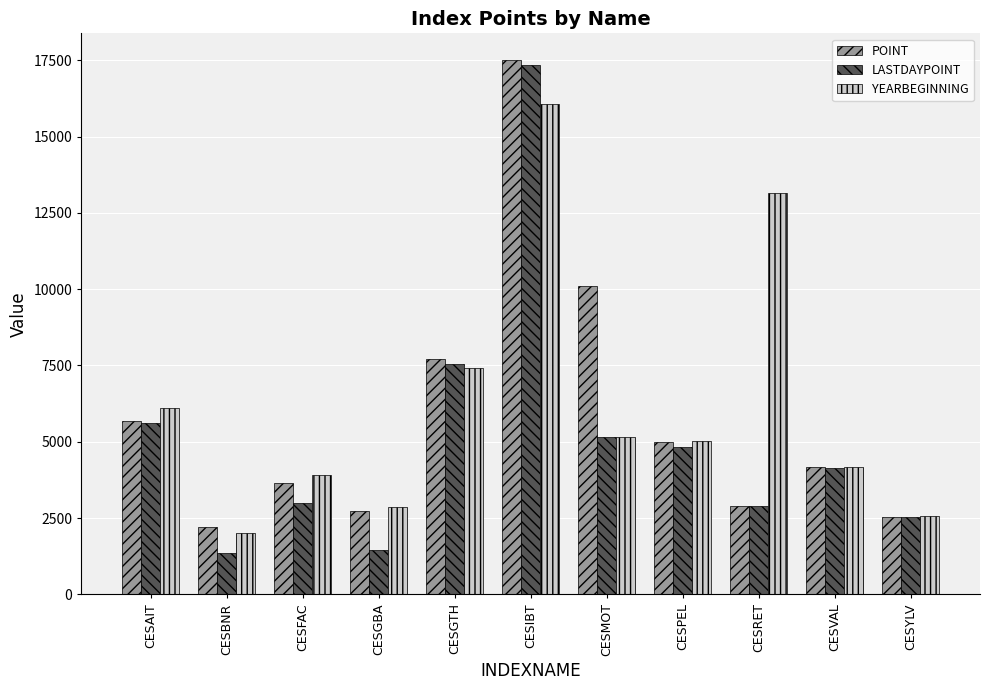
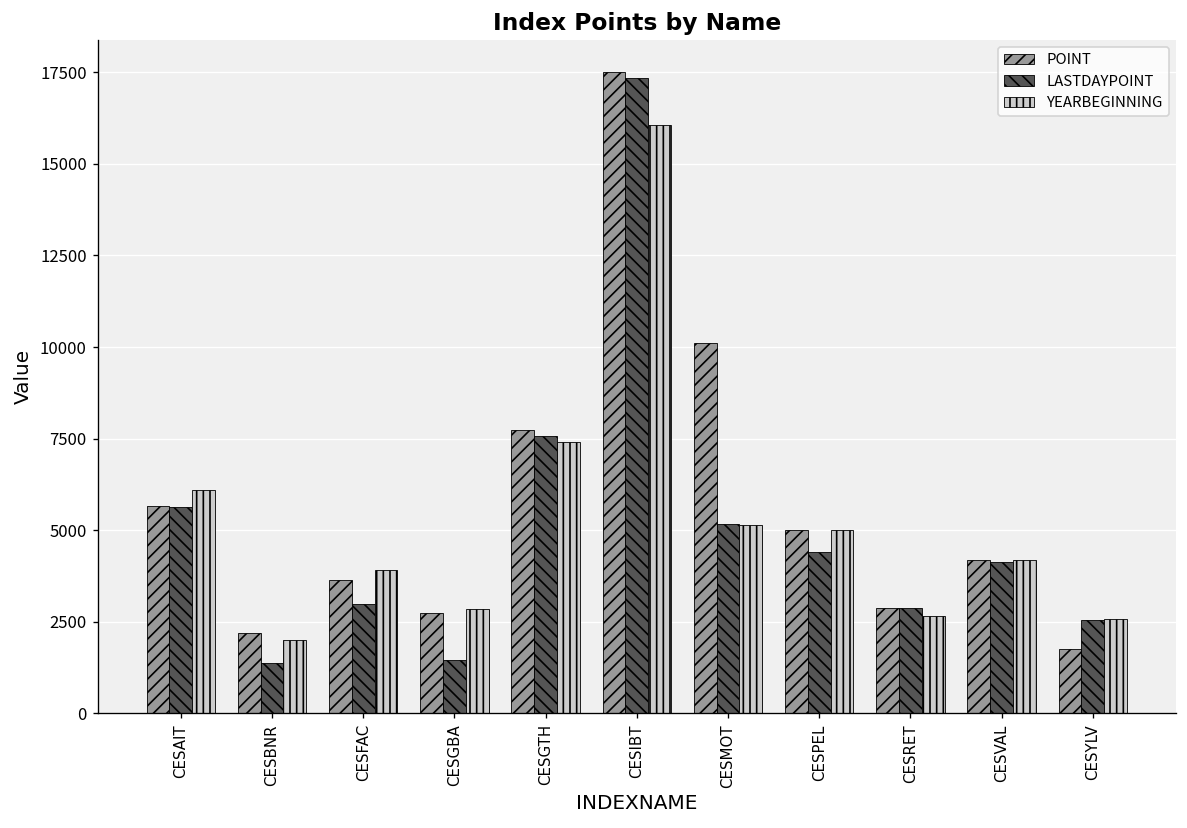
  {
    "POINT": {
      "CESAIT": 5700,
      "CESBNR": 2200,
      "CESFAC": 3600,
      "CESGBA": 2700,
      "CESGTH": 7700,
      "CESIBT": 17500,
      "CESMOT": 10100,
      "CESPEL": 5000,
      "CESRET": 2900,
      "CESVAL": 4200,
-     "CESYLV": 2600
+     "CESYLV": 1800
    },
    "LASTDAYPOINT": {
      "CESAIT": 5600,
      "CESBNR": 1400,
      "CESFAC": 3000,
      "CESGBA": 1500,
      "CESGTH": 7600,
      "CESIBT": 17300,
      "CESMOT": 5200,
-     "CESPEL": 4800,
+     "CESPEL": 4400,
      "CESRET": 2900,
      "CESVAL": 4100,
      "CESYLV": 2500
    },
    "YEARBEGINNING": {
      "CESAIT": 6100,
      "CESBNR": 2000,
      "CESFAC": 3900,
      "CESGBA": 2900,
      "CESGTH": 7400,
      "CESIBT": 16100,
      "CESMOT": 5100,
      "CESPEL": 5000,
-     "CESRET": 13200,
+     "CESRET": 2700,
      "CESVAL": 4200,
      "CESYLV": 2600
    }
  }
